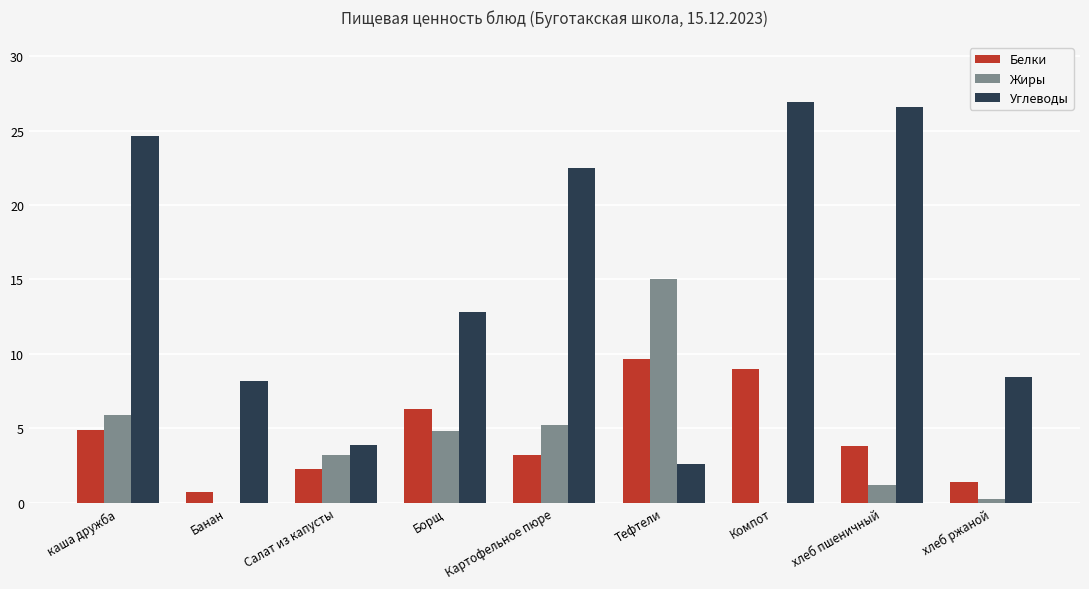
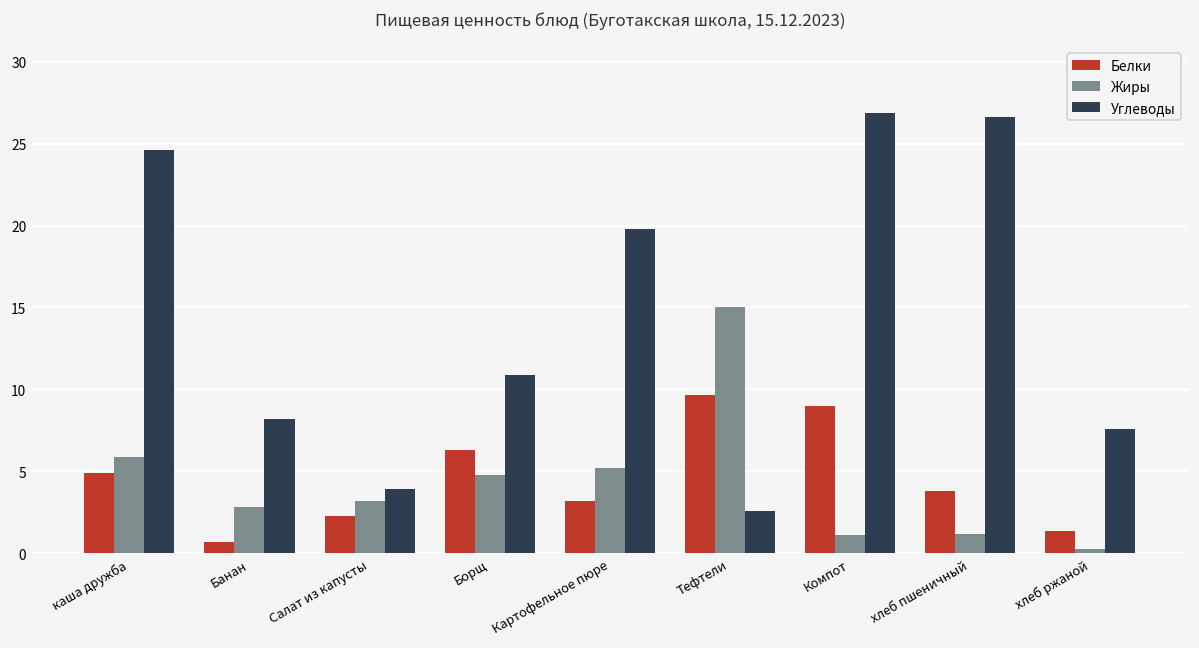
  {
    "Белки": {
      "каша дружба": 4.9,
      "Банан": 0.7,
      "Салат из капусты": 2.3,
      "Борщ": 6.3,
      "Картофельное пюре": 3.2,
      "Тефтели": 9.7,
      "Компот": 9.0,
      "хлеб пшеничный": 3.8,
      "хлеб ржаной": 1.4
    },
    "Жиры": {
      "каша дружба": 5.9,
-     "Банан": 0.0,
+     "Банан": 2.8,
      "Салат из капусты": 3.2,
      "Борщ": 4.8,
      "Картофельное пюре": 5.2,
      "Тефтели": 15.0,
-     "Компот": 0.0,
+     "Компот": 1.1,
      "хлеб пшеничный": 1.2,
      "хлеб ржаной": 0.2
    },
    "Углеводы": {
      "каша дружба": 24.6,
      "Банан": 8.2,
      "Салат из капусты": 3.9,
-     "Борщ": 12.8,
-     "Картофельное пюре": 22.5,
+     "Борщ": 10.9,
+     "Картофельное пюре": 19.8,
      "Тефтели": 2.6,
      "Компот": 26.9,
      "хлеб пшеничный": 26.6,
-     "хлеб ржаной": 8.5
+     "хлеб ржаной": 7.6
    }
  }
